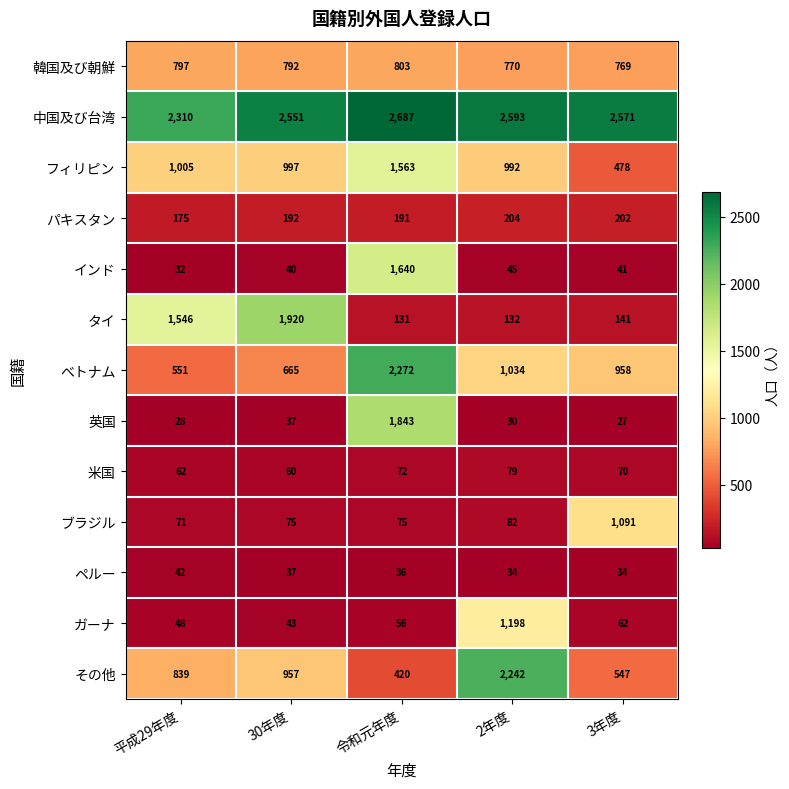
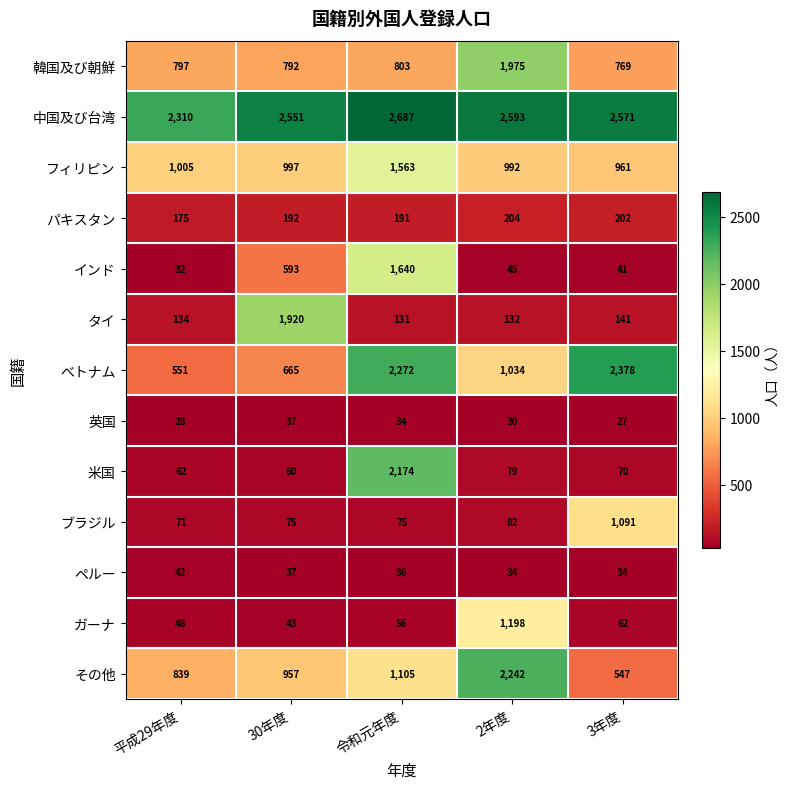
  {
    "韓国及び朝鮮": {
      "平成29年度": "797",
      "30年度": "792",
      "令和元年度": "803",
-     "2年度": "770",
+     "2年度": "1,975",
      "3年度": "769"
    },
    "中国及び台湾": {
      "平成29年度": "2,310",
      "30年度": "2,551",
      "令和元年度": "2,687",
      "2年度": "2,593",
      "3年度": "2,571"
    },
    "フィリピン": {
      "平成29年度": "1,005",
      "30年度": "997",
      "令和元年度": "1,563",
      "2年度": "992",
-     "3年度": "478"
+     "3年度": "961"
    },
    "パキスタン": {
      "平成29年度": "175",
      "30年度": "192",
      "令和元年度": "191",
      "2年度": "204",
      "3年度": "202"
    },
    "インド": {
      "平成29年度": "32",
-     "30年度": "40",
+     "30年度": "593",
      "令和元年度": "1,640",
      "2年度": "45",
      "3年度": "41"
    },
    "タイ": {
-     "平成29年度": "1,546",
+     "平成29年度": "134",
      "30年度": "1,920",
      "令和元年度": "131",
      "2年度": "132",
      "3年度": "141"
    },
    "べトナム": {
      "平成29年度": "551",
      "30年度": "665",
      "令和元年度": "2,272",
      "2年度": "1,034",
-     "3年度": "958"
+     "3年度": "2,378"
    },
    "英国": {
      "平成29年度": "28",
      "30年度": "37",
-     "令和元年度": "1,843",
+     "令和元年度": "34",
      "2年度": "30",
      "3年度": "27"
    },
    "米国": {
      "平成29年度": "62",
      "30年度": "60",
-     "令和元年度": "72",
+     "令和元年度": "2,174",
      "2年度": "79",
      "3年度": "70"
    },
    "ブラジル": {
      "平成29年度": "71",
      "30年度": "75",
      "令和元年度": "75",
      "2年度": "82",
      "3年度": "1,091"
    },
    "ペルー": {
      "平成29年度": "42",
      "30年度": "37",
      "令和元年度": "36",
      "2年度": "34",
      "3年度": "34"
    },
    "ガーナ": {
      "平成29年度": "48",
      "30年度": "43",
      "令和元年度": "56",
      "2年度": "1,198",
      "3年度": "62"
    },
    "その他": {
      "平成29年度": "839",
      "30年度": "957",
-     "令和元年度": "420",
+     "令和元年度": "1,105",
      "2年度": "2,242",
      "3年度": "547"
    }
  }
